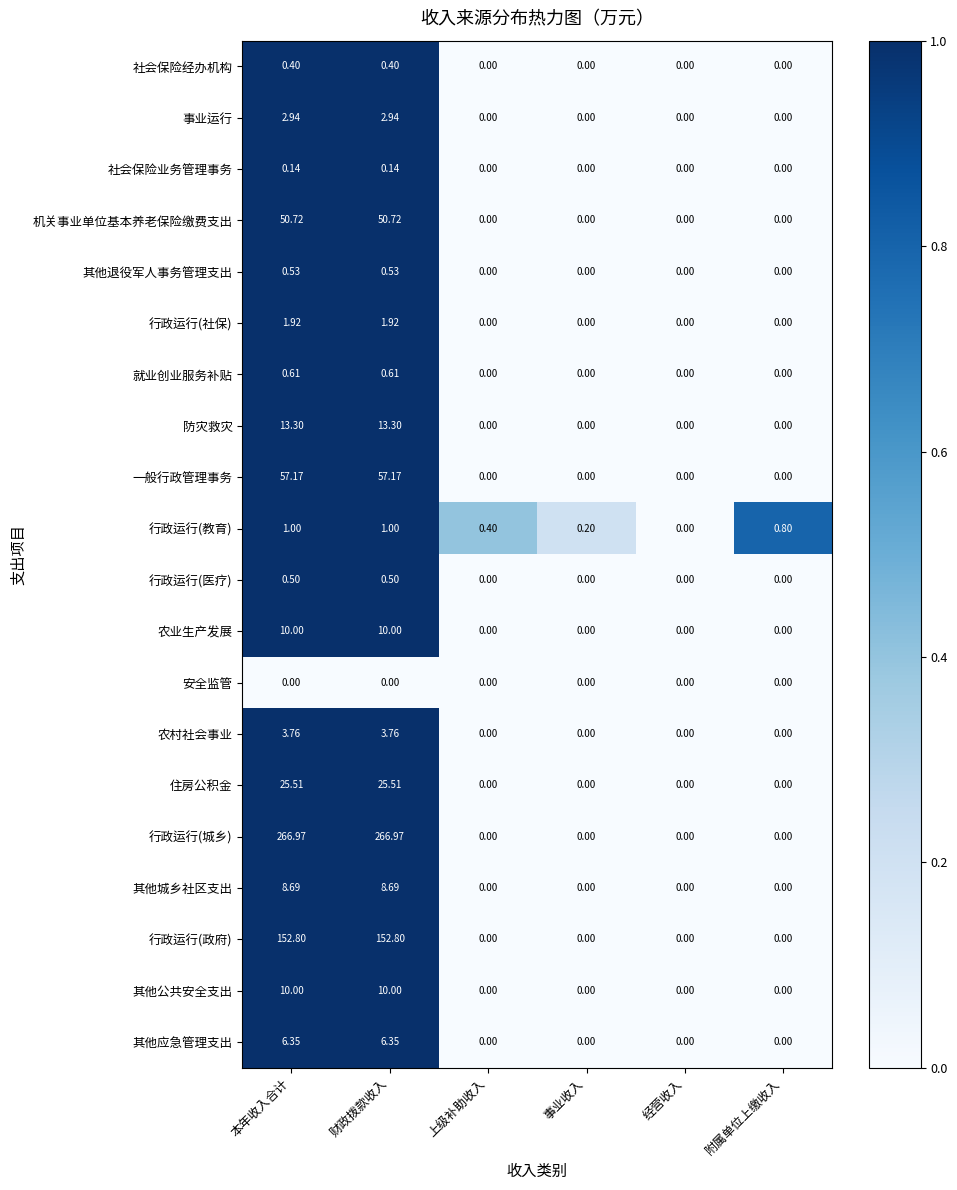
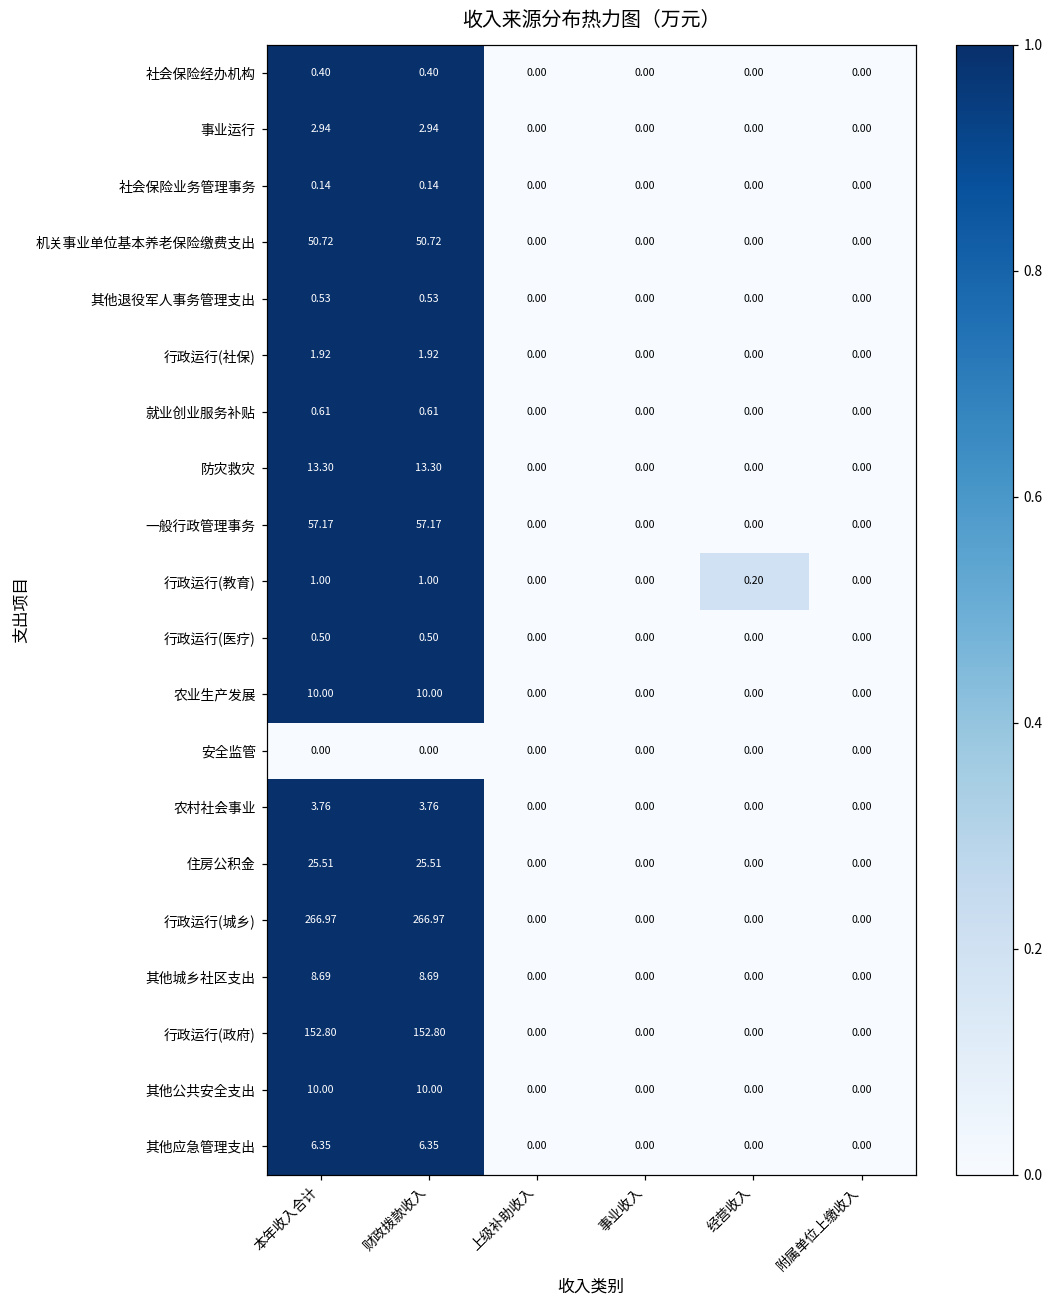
  {
    "社会保险经办机构": {
      "本年收入合计": 0.40,
      "财政拨款收入": 0.40,
      "上级补助收入": 0.00,
      "事业收入": 0.00,
      "经营收入": 0.00,
      "附属单位上缴收入": 0.00
    },
    "事业运行": {
      "本年收入合计": 2.94,
      "财政拨款收入": 2.94,
      "上级补助收入": 0.00,
      "事业收入": 0.00,
      "经营收入": 0.00,
      "附属单位上缴收入": 0.00
    },
    "社会保险业务管理事务": {
      "本年收入合计": 0.14,
      "财政拨款收入": 0.14,
      "上级补助收入": 0.00,
      "事业收入": 0.00,
      "经营收入": 0.00,
      "附属单位上缴收入": 0.00
    },
    "机关事业单位基本养老保险缴费支出": {
      "本年收入合计": 50.72,
      "财政拨款收入": 50.72,
      "上级补助收入": 0.00,
      "事业收入": 0.00,
      "经营收入": 0.00,
      "附属单位上缴收入": 0.00
    },
    "其他退役军人事务管理支出": {
      "本年收入合计": 0.53,
      "财政拨款收入": 0.53,
      "上级补助收入": 0.00,
      "事业收入": 0.00,
      "经营收入": 0.00,
      "附属单位上缴收入": 0.00
    },
    "行政运行(社保)": {
      "本年收入合计": 1.92,
      "财政拨款收入": 1.92,
      "上级补助收入": 0.00,
      "事业收入": 0.00,
      "经营收入": 0.00,
      "附属单位上缴收入": 0.00
    },
    "就业创业服务补贴": {
      "本年收入合计": 0.61,
      "财政拨款收入": 0.61,
      "上级补助收入": 0.00,
      "事业收入": 0.00,
      "经营收入": 0.00,
      "附属单位上缴收入": 0.00
    },
    "防灾救灾": {
      "本年收入合计": 13.30,
      "财政拨款收入": 13.30,
      "上级补助收入": 0.00,
      "事业收入": 0.00,
      "经营收入": 0.00,
      "附属单位上缴收入": 0.00
    },
    "一般行政管理事务": {
      "本年收入合计": 57.17,
      "财政拨款收入": 57.17,
      "上级补助收入": 0.00,
      "事业收入": 0.00,
      "经营收入": 0.00,
      "附属单位上缴收入": 0.00
    },
    "行政运行(教育)": {
      "本年收入合计": 1.00,
      "财政拨款收入": 1.00,
-     "上级补助收入": 0.40,
-     "事业收入": 0.20,
-     "经营收入": 0.00,
-     "附属单位上缴收入": 0.80
+     "上级补助收入": 0.00,
+     "事业收入": 0.00,
+     "经营收入": 0.20,
+     "附属单位上缴收入": 0.00
    },
    "行政运行(医疗)": {
      "本年收入合计": 0.50,
      "财政拨款收入": 0.50,
      "上级补助收入": 0.00,
      "事业收入": 0.00,
      "经营收入": 0.00,
      "附属单位上缴收入": 0.00
    },
    "农业生产发展": {
      "本年收入合计": 10.00,
      "财政拨款收入": 10.00,
      "上级补助收入": 0.00,
      "事业收入": 0.00,
      "经营收入": 0.00,
      "附属单位上缴收入": 0.00
    },
    "安全监管": {
      "本年收入合计": 0.00,
      "财政拨款收入": 0.00,
      "上级补助收入": 0.00,
      "事业收入": 0.00,
      "经营收入": 0.00,
      "附属单位上缴收入": 0.00
    },
    "农村社会事业": {
      "本年收入合计": 3.76,
      "财政拨款收入": 3.76,
      "上级补助收入": 0.00,
      "事业收入": 0.00,
      "经营收入": 0.00,
      "附属单位上缴收入": 0.00
    },
    "住房公积金": {
      "本年收入合计": 25.51,
      "财政拨款收入": 25.51,
      "上级补助收入": 0.00,
      "事业收入": 0.00,
      "经营收入": 0.00,
      "附属单位上缴收入": 0.00
    },
    "行政运行(城乡)": {
      "本年收入合计": 266.97,
      "财政拨款收入": 266.97,
      "上级补助收入": 0.00,
      "事业收入": 0.00,
      "经营收入": 0.00,
      "附属单位上缴收入": 0.00
    },
    "其他城乡社区支出": {
      "本年收入合计": 8.69,
      "财政拨款收入": 8.69,
      "上级补助收入": 0.00,
      "事业收入": 0.00,
      "经营收入": 0.00,
      "附属单位上缴收入": 0.00
    },
    "行政运行(政府)": {
      "本年收入合计": 152.80,
      "财政拨款收入": 152.80,
      "上级补助收入": 0.00,
      "事业收入": 0.00,
      "经营收入": 0.00,
      "附属单位上缴收入": 0.00
    },
    "其他公共安全支出": {
      "本年收入合计": 10.00,
      "财政拨款收入": 10.00,
      "上级补助收入": 0.00,
      "事业收入": 0.00,
      "经营收入": 0.00,
      "附属单位上缴收入": 0.00
    },
    "其他应急管理支出": {
      "本年收入合计": 6.35,
      "财政拨款收入": 6.35,
      "上级补助收入": 0.00,
      "事业收入": 0.00,
      "经营收入": 0.00,
      "附属单位上缴收入": 0.00
    }
  }
